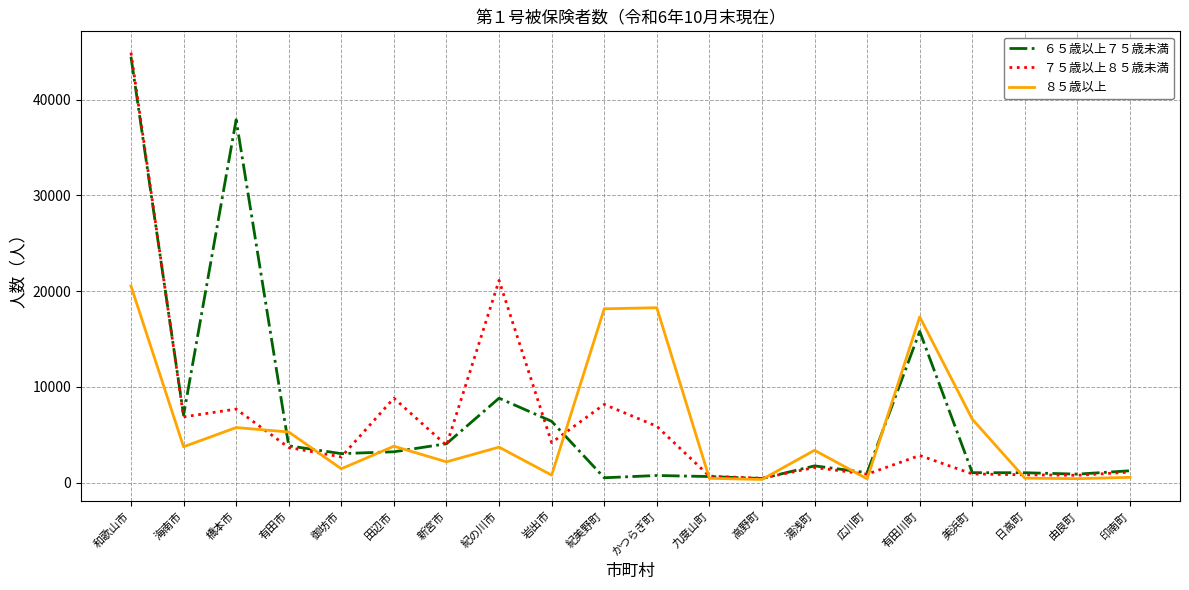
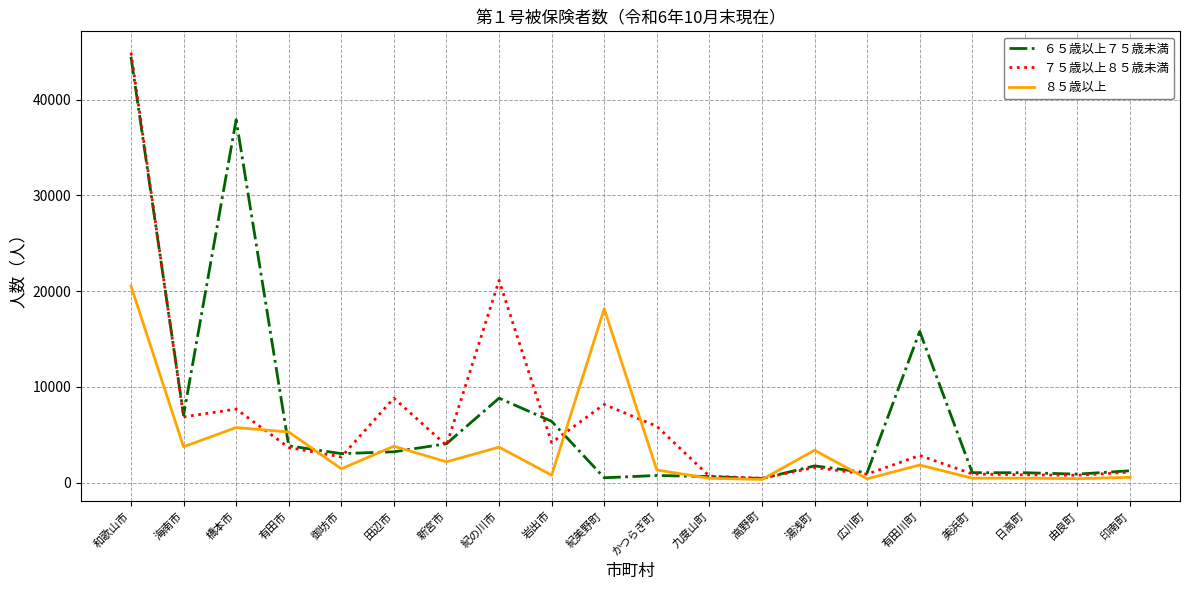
  {
    "６５歳以上７５歳未満": {
      "和歌山市": 44000,
      "橋本市": 38000,
      "御坊市": 3000,
      "田辺市": 3000,
      "紀の川市": 9000,
      "岩出市": 6000,
      "紀美野町": 1000,
      "かつらぎ町": 1000,
      "有田川町": 16000
    },
    "７５歳以上８５歳未満": {
      "和歌山市": 45000,
      "橋本市": 8000,
      "御坊市": 3000,
      "田辺市": 9000,
      "紀の川市": 21000,
      "岩出市": 4000,
      "紀美野町": 8000,
      "かつらぎ町": 6000,
      "有田川町": 3000
    },
    "８５歳以上": {
      "和歌山市": 21000,
      "海南市": 4000,
      "橋本市": 6000,
      "有田市": 5000,
      "御坊市": 1000,
      "田辺市": 4000,
      "新宮市": 2000,
      "紀の川市": 4000,
      "岩出市": 1000,
      "紀美野町": 18000,
-     "かつらぎ町": 18000,
+     "かつらぎ町": 1000,
      "湯浅町": 3000,
      "広川町": 0,
-     "有田川町": 17000,
-     "美浜町": 7000,
+     "有田川町": 2000,
+     "美浜町": 0,
      "日高町": 0,
      "由良町": 0,
      "印南町": 1000
    }
  }
